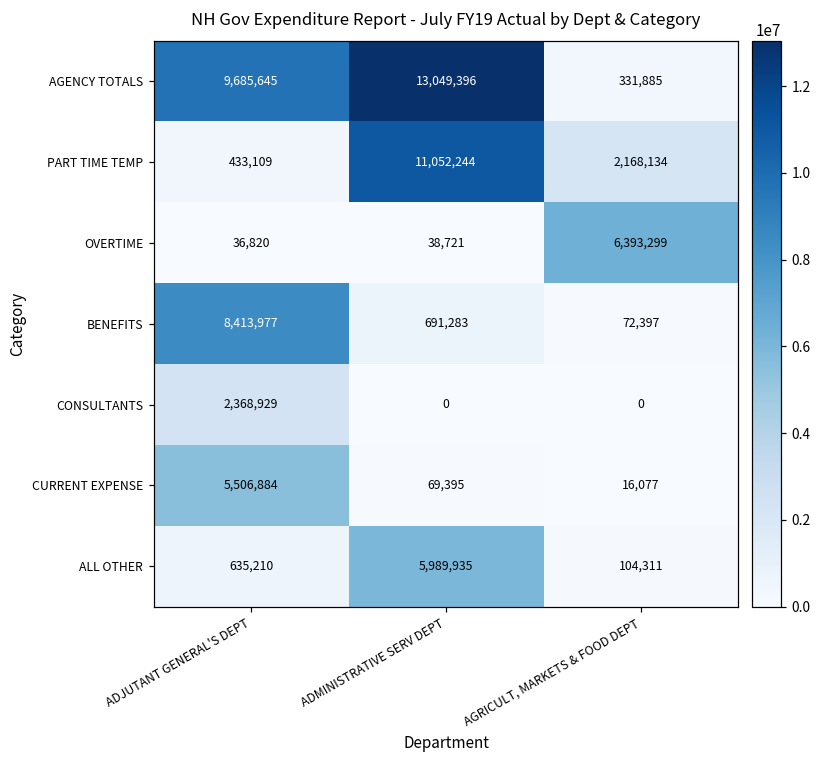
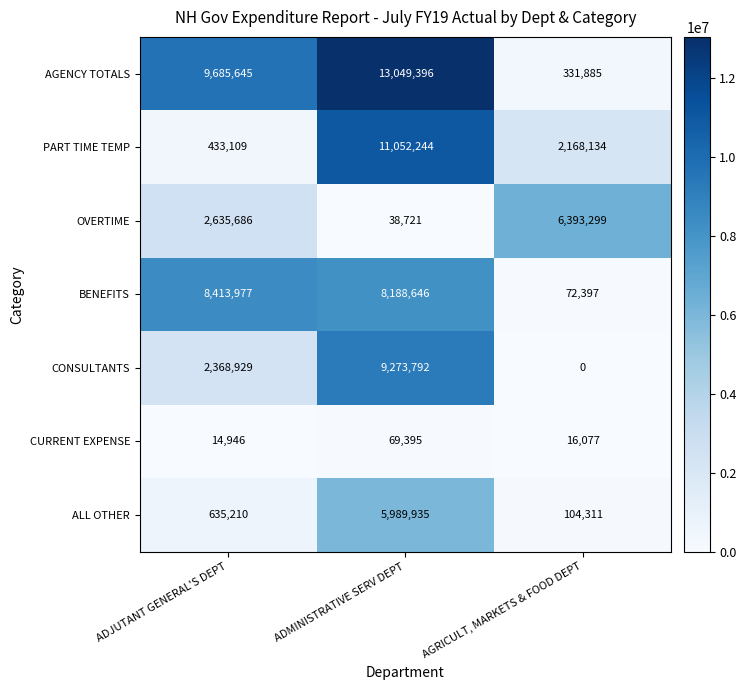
  {
    "AGENCY TOTALS": {
      "ADJUTANT GENERAL'S DEPT": "9,685,645",
      "ADMINISTRATIVE SERV DEPT": "13,049,396",
      "AGRICULT, MARKETS & FOOD DEPT": "331,885"
    },
    "PART TIME TEMP": {
      "ADJUTANT GENERAL'S DEPT": "433,109",
      "ADMINISTRATIVE SERV DEPT": "11,052,244",
      "AGRICULT, MARKETS & FOOD DEPT": "2,168,134"
    },
    "OVERTIME": {
-     "ADJUTANT GENERAL'S DEPT": "36,820",
+     "ADJUTANT GENERAL'S DEPT": "2,635,686",
      "ADMINISTRATIVE SERV DEPT": "38,721",
      "AGRICULT, MARKETS & FOOD DEPT": "6,393,299"
    },
    "BENEFITS": {
      "ADJUTANT GENERAL'S DEPT": "8,413,977",
-     "ADMINISTRATIVE SERV DEPT": "691,283",
+     "ADMINISTRATIVE SERV DEPT": "8,188,646",
      "AGRICULT, MARKETS & FOOD DEPT": "72,397"
    },
    "CONSULTANTS": {
      "ADJUTANT GENERAL'S DEPT": "2,368,929",
-     "ADMINISTRATIVE SERV DEPT": "0",
+     "ADMINISTRATIVE SERV DEPT": "9,273,792",
      "AGRICULT, MARKETS & FOOD DEPT": "0"
    },
    "CURRENT EXPENSE": {
-     "ADJUTANT GENERAL'S DEPT": "5,506,884",
+     "ADJUTANT GENERAL'S DEPT": "14,946",
      "ADMINISTRATIVE SERV DEPT": "69,395",
      "AGRICULT, MARKETS & FOOD DEPT": "16,077"
    },
    "ALL OTHER": {
      "ADJUTANT GENERAL'S DEPT": "635,210",
      "ADMINISTRATIVE SERV DEPT": "5,989,935",
      "AGRICULT, MARKETS & FOOD DEPT": "104,311"
    }
  }
